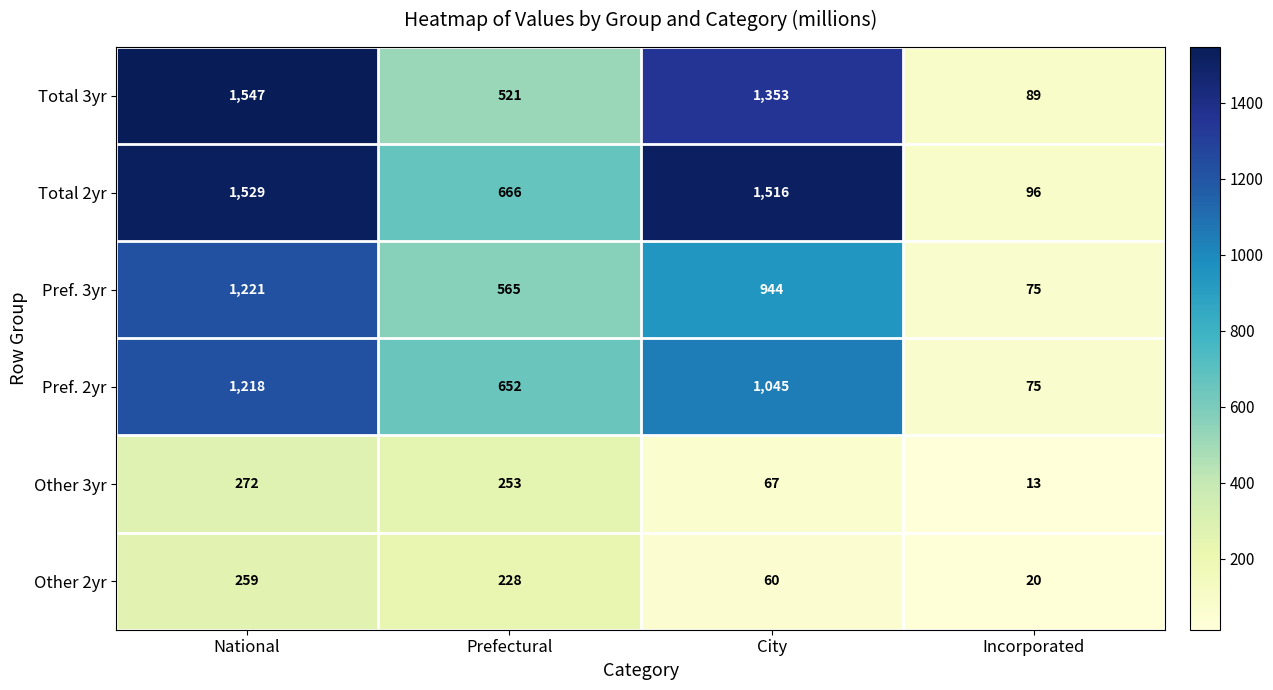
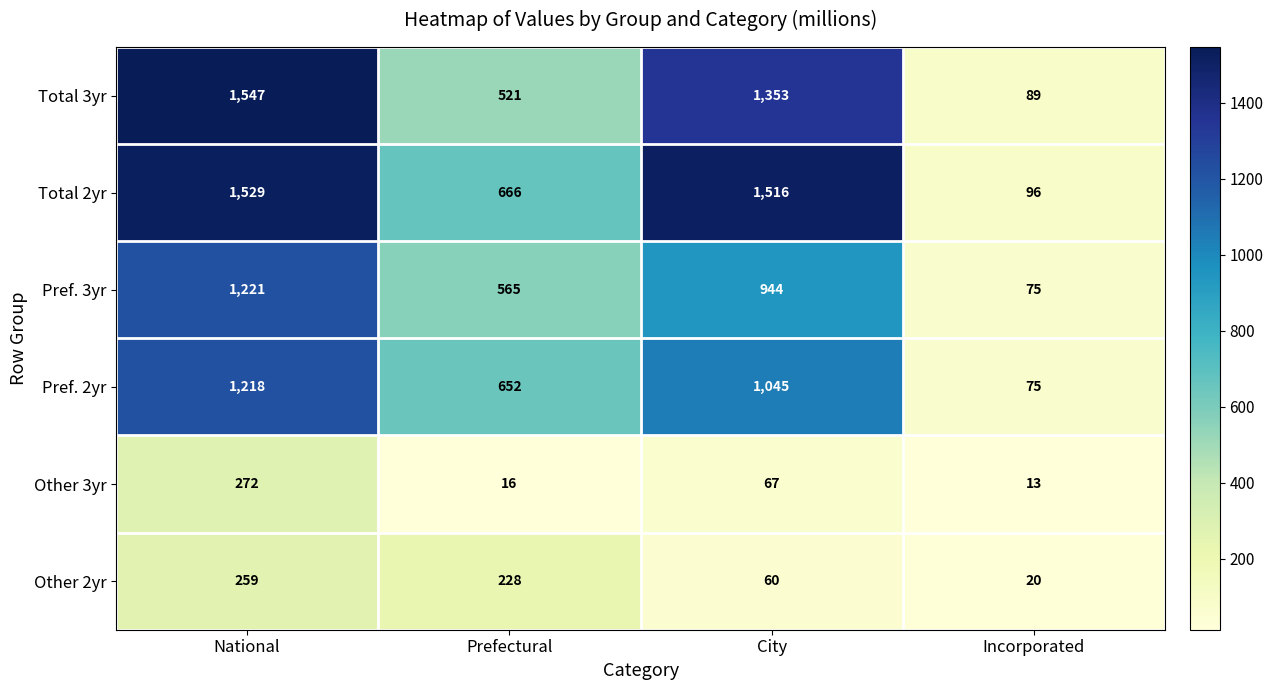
  {
    "Total 3yr": {
      "National": "1,547",
      "Prefectural": "521",
      "City": "1,353",
      "Incorporated": "89"
    },
    "Total 2yr": {
      "National": "1,529",
      "Prefectural": "666",
      "City": "1,516",
      "Incorporated": "96"
    },
    "Pref. 3yr": {
      "National": "1,221",
      "Prefectural": "565",
      "City": "944",
      "Incorporated": "75"
    },
    "Pref. 2yr": {
      "National": "1,218",
      "Prefectural": "652",
      "City": "1,045",
      "Incorporated": "75"
    },
    "Other 3yr": {
      "National": "272",
-     "Prefectural": "253",
+     "Prefectural": "16",
      "City": "67",
      "Incorporated": "13"
    },
    "Other 2yr": {
      "National": "259",
      "Prefectural": "228",
      "City": "60",
      "Incorporated": "20"
    }
  }
